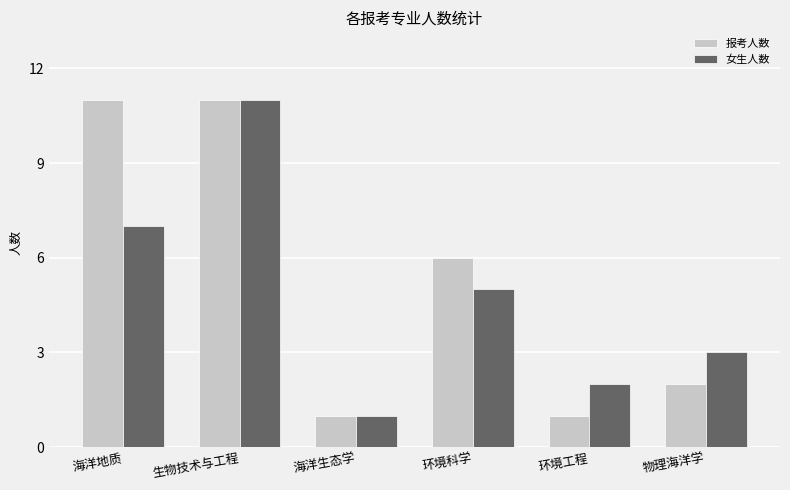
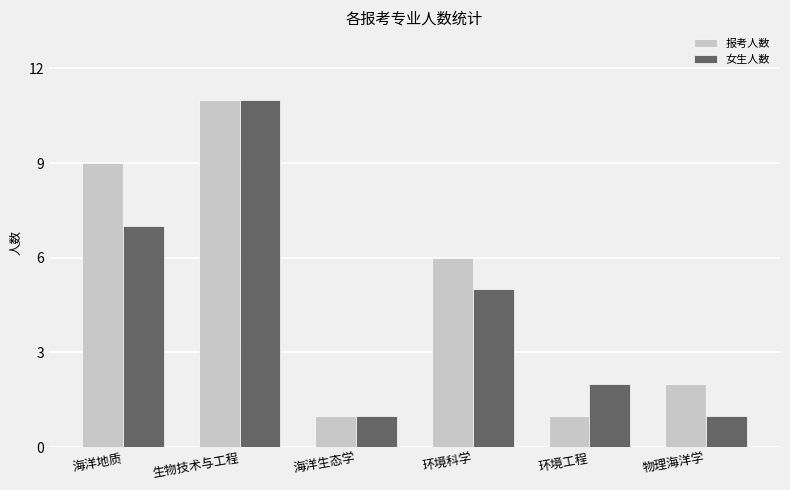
  {
    "报考人数": {
-     "海洋地质": 11,
+     "海洋地质": 9,
      "生物技术与工程": 11,
      "海洋生态学": 1,
      "环境科学": 6,
      "环境工程": 1,
      "物理海洋学": 2
    },
    "女生人数": {
      "海洋地质": 7,
      "生物技术与工程": 11,
      "海洋生态学": 1,
      "环境科学": 5,
      "环境工程": 2,
-     "物理海洋学": 3
+     "物理海洋学": 1
    }
  }
